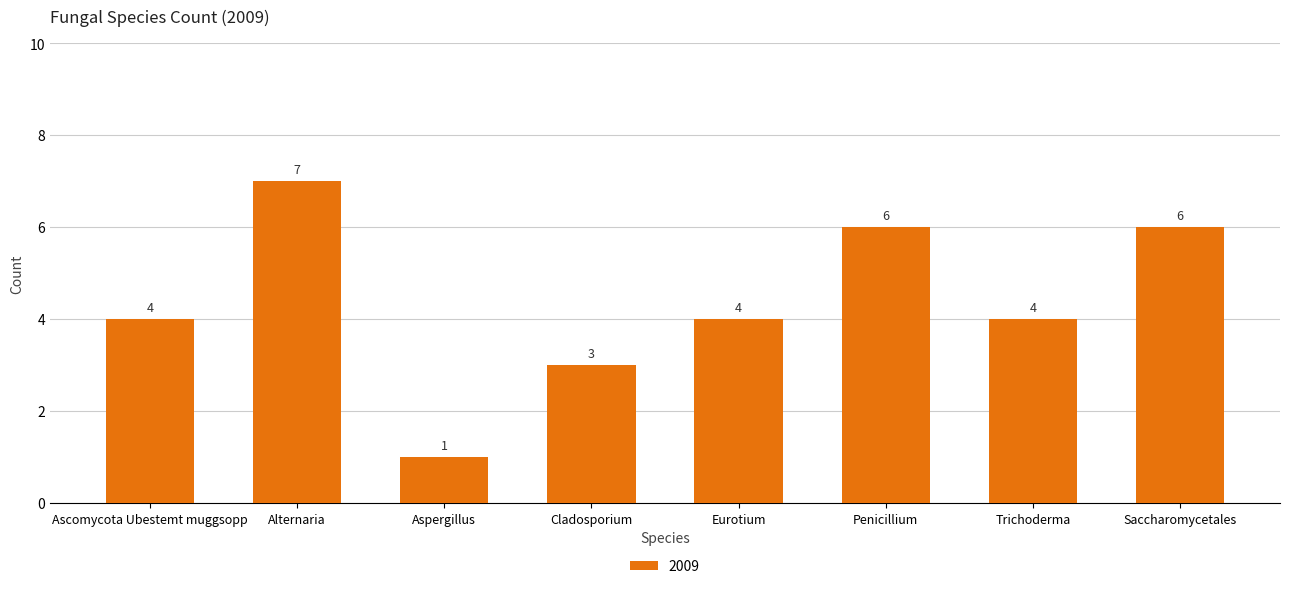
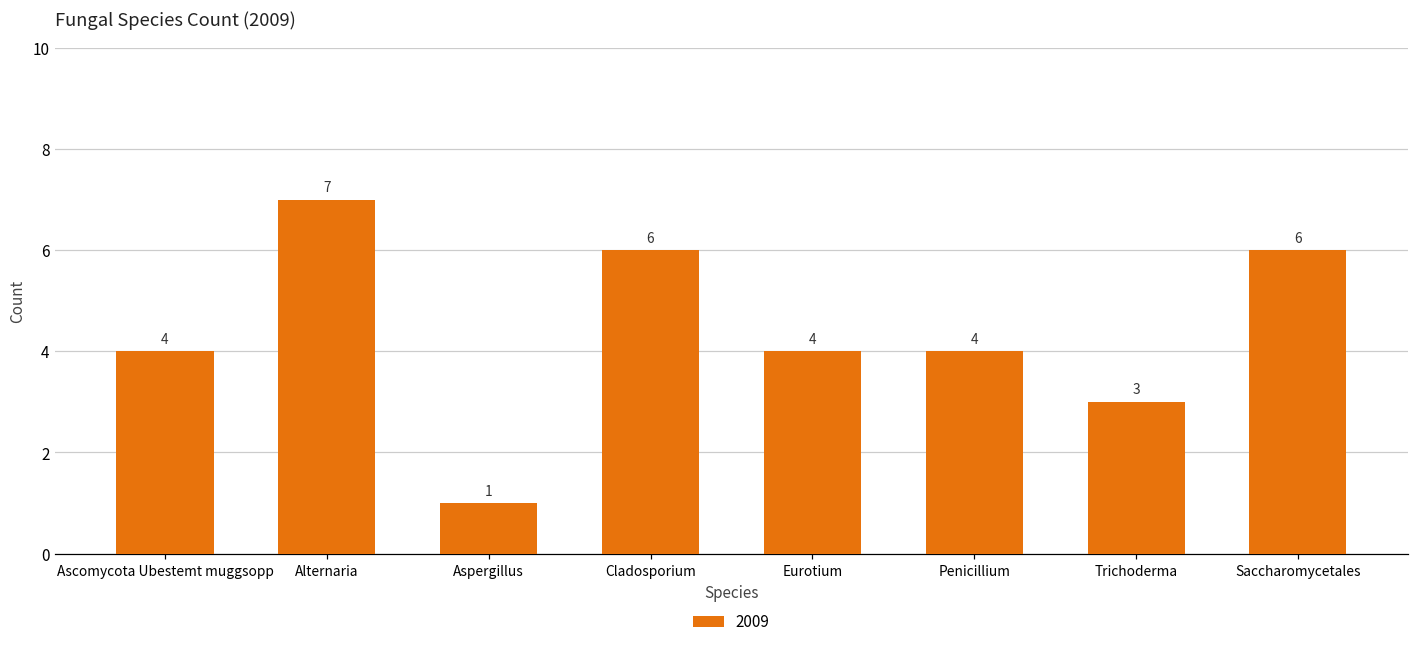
  {
    "Ascomycota Ubestemt muggsopp": 4,
    "Alternaria": 7,
    "Aspergillus": 1,
-   "Cladosporium": 3,
+   "Cladosporium": 6,
    "Eurotium": 4,
-   "Penicillium": 6,
-   "Trichoderma": 4,
+   "Penicillium": 4,
+   "Trichoderma": 3,
    "Saccharomycetales": 6
  }
